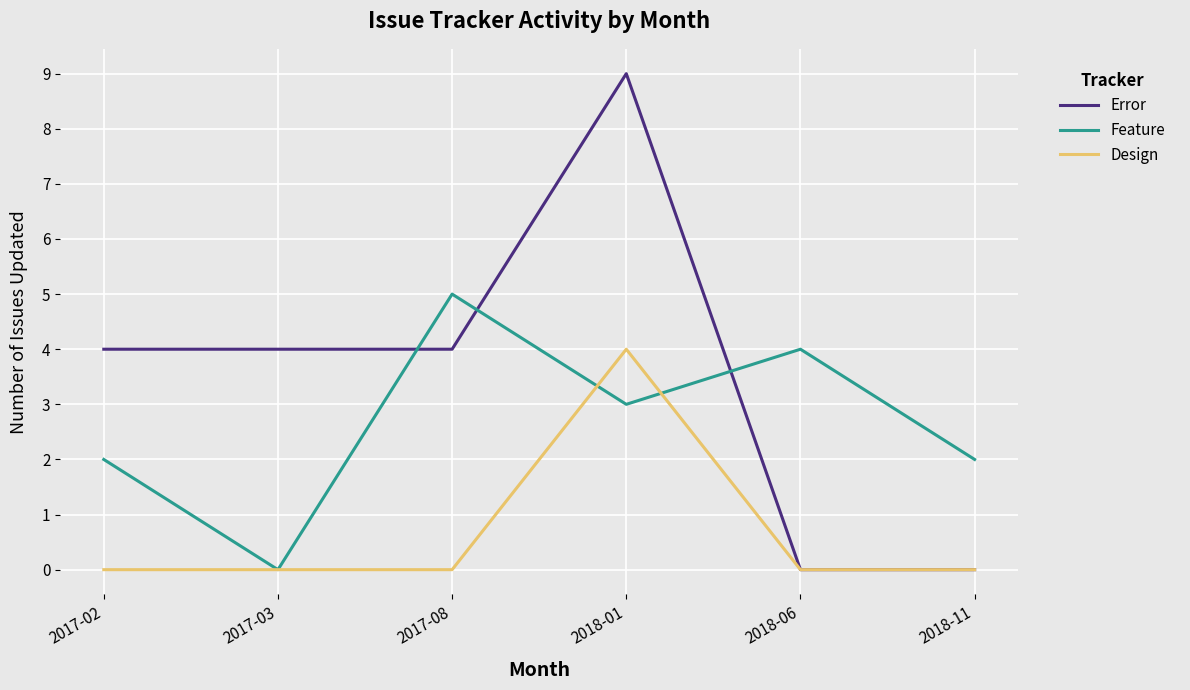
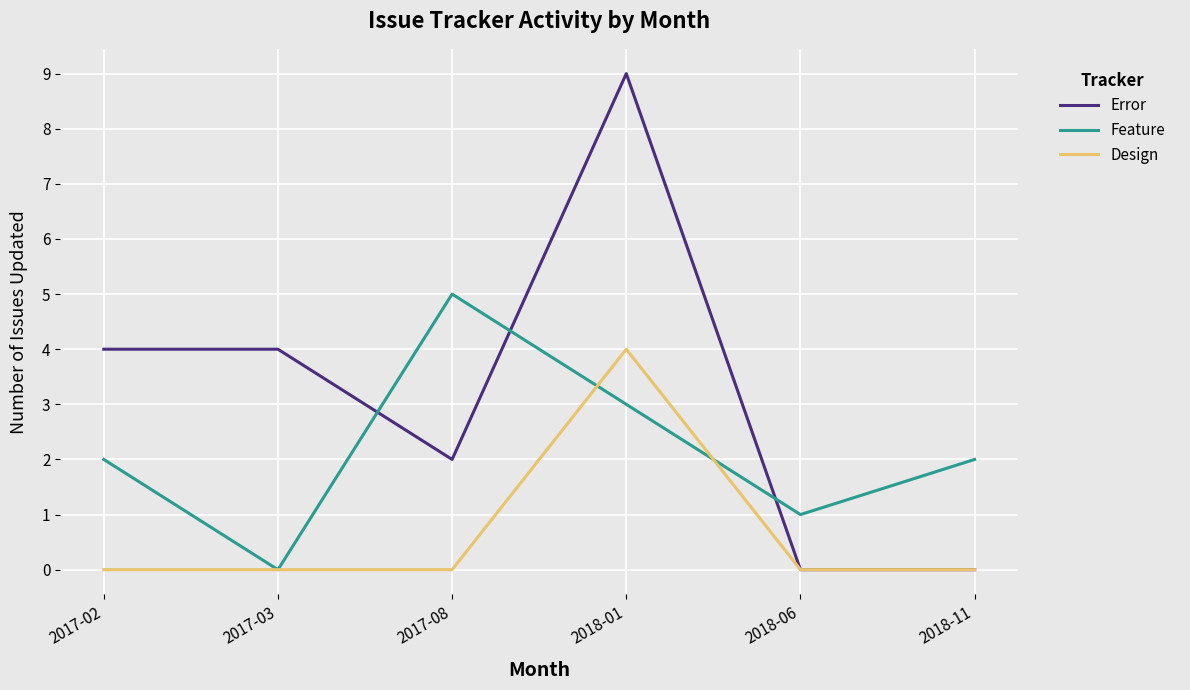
  {
    "Error": {
      "2017-02": 4,
      "2017-03": 4,
-     "2017-08": 4,
+     "2017-08": 2,
      "2018-01": 9
    },
    "Feature": {
      "2017-02": 2,
      "2017-08": 5,
      "2018-01": 3,
-     "2018-06": 4,
+     "2018-06": 1,
      "2018-11": 2
    },
    "Design": {
      "2017-02": 0,
      "2017-08": 0,
      "2018-01": 4
    }
  }
